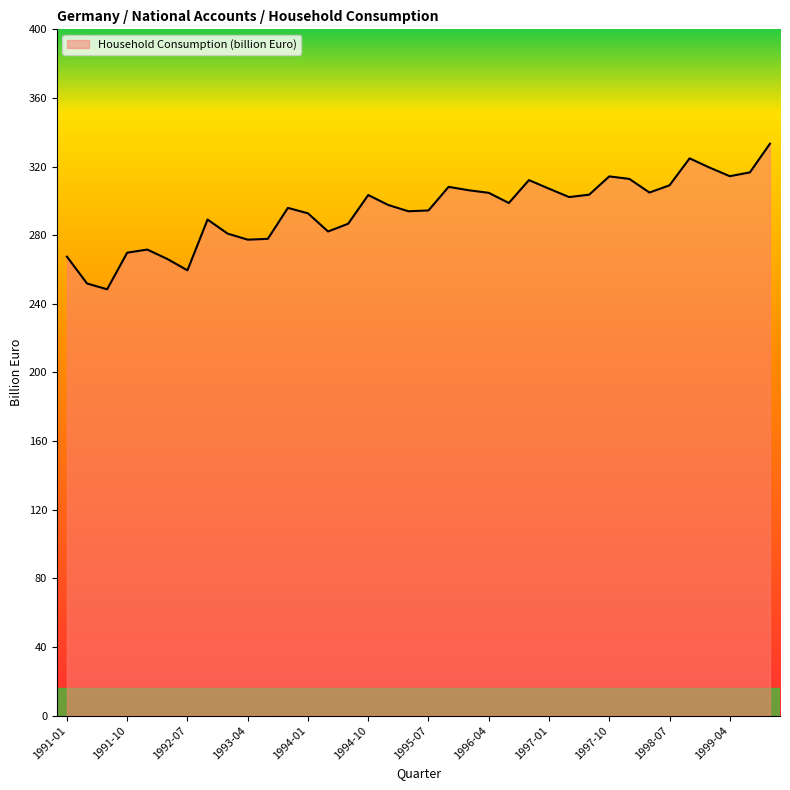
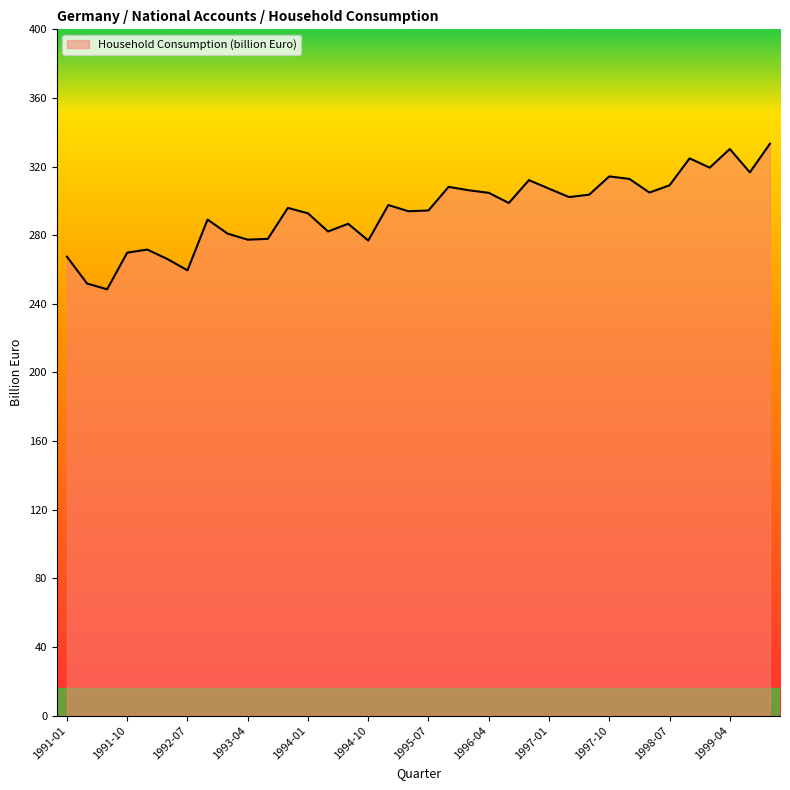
  {
    "1991-01": 267,
    "1991-10": 270,
    "1992-07": 259,
    "1993-04": 277,
    "1994-01": 293,
-   "1994-10": 303,
+   "1994-10": 277,
    "1995-07": 294,
    "1996-04": 305,
    "1997-01": 307,
    "1997-10": 314,
    "1998-07": 309,
-   "1999-04": 314
+   "1999-04": 330
  }
